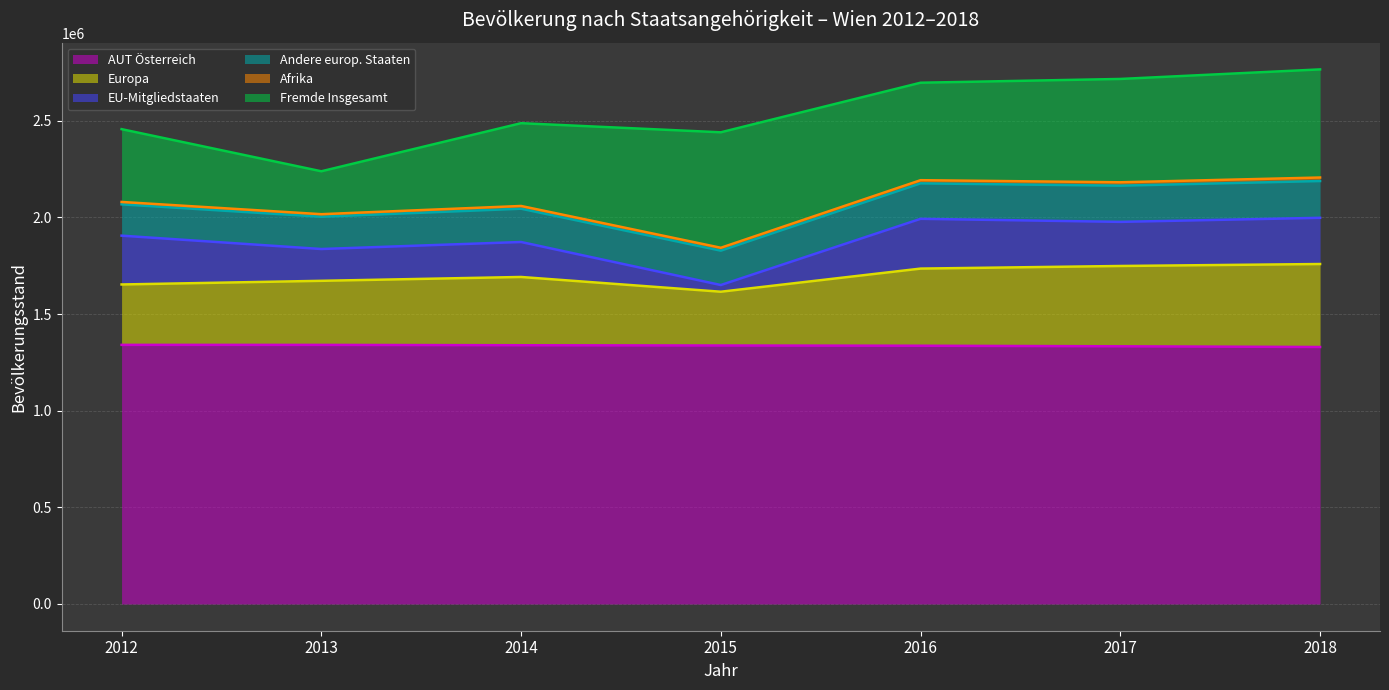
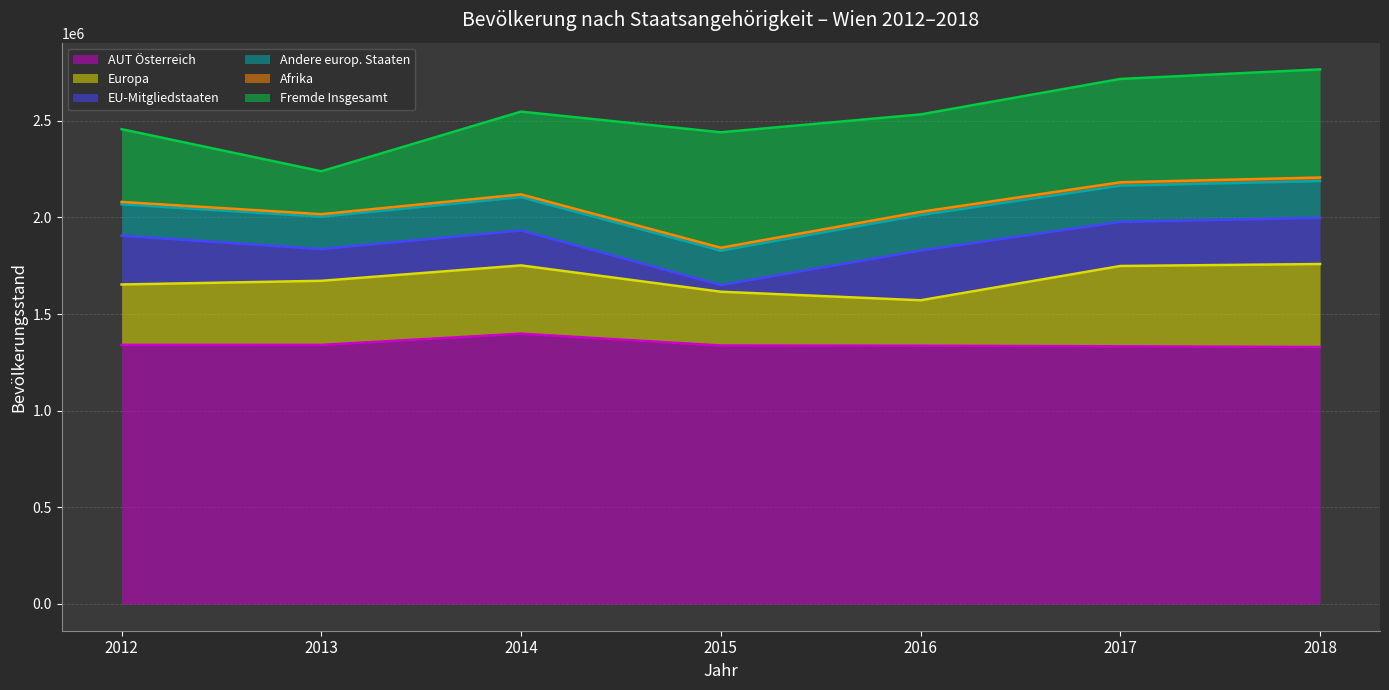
  {
    "AUT Österreich": {
      "2012": 1340000,
      "2013": 1340000,
-     "2014": 1340000,
+     "2014": 1400000,
      "2015": 1340000,
      "2016": 1340000,
      "2017": 1330000,
      "2018": 1330000
    },
    "Europa": {
      "2012": 310000,
      "2013": 330000,
      "2014": 350000,
      "2015": 280000,
-     "2016": 400000,
+     "2016": 240000,
      "2017": 420000,
      "2018": 430000
    },
    "EU-Mitgliedstaaten": {
      "2012": 250000,
      "2013": 160000,
      "2014": 180000,
      "2015": 30000,
      "2016": 260000,
      "2017": 230000,
      "2018": 240000
    },
    "Andere europ. Staaten": {
      "2014": 170000,
      "2015": 180000,
      "2016": 180000,
      "2017": 190000,
      "2018": 190000
    },
    "Afrika": {
      "2014": 10000,
      "2015": 10000,
      "2016": 20000,
      "2017": 20000,
      "2018": 20000
    },
    "Fremde Insgesamt": {
      "2012": 380000,
      "2013": 220000,
      "2014": 430000,
      "2015": 600000,
      "2016": 500000,
      "2017": 530000,
      "2018": 560000
    }
  }
